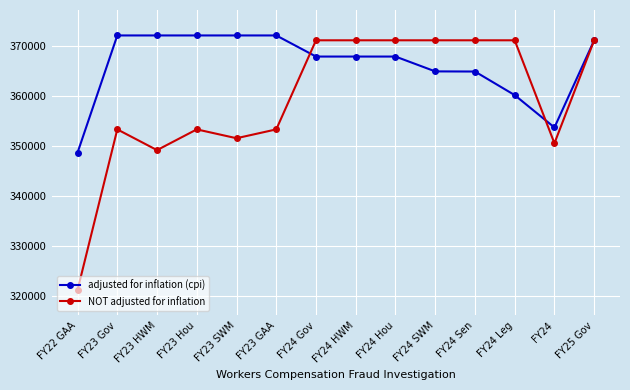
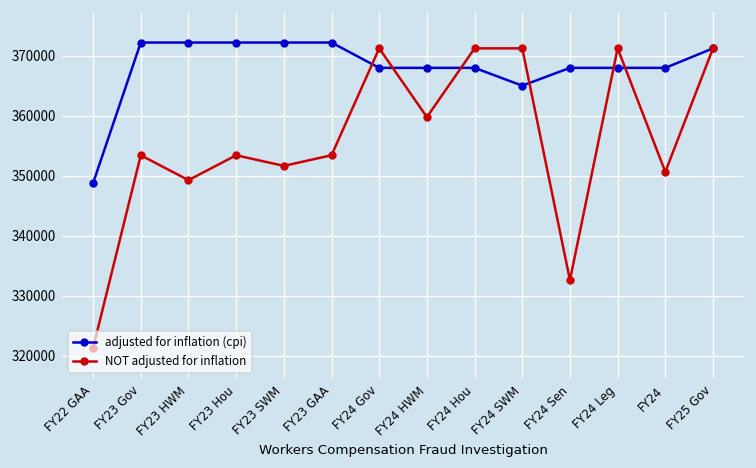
  {
    "adjusted for inflation (cpi)": {
      "FY22 GAA": 349000,
      "FY23 Gov": 372000,
      "FY23 HWM": 372000,
      "FY23 Hou": 372000,
      "FY23 SWM": 372000,
      "FY23 GAA": 372000,
      "FY24 Gov": 368000,
      "FY24 HWM": 368000,
      "FY24 Hou": 368000,
      "FY24 SWM": 365000,
-     "FY24 Sen": 365000,
-     "FY24 Leg": 360000,
-     "FY24": 354000
+     "FY24 Sen": 368000,
+     "FY24 Leg": 368000,
+     "FY24": 368000
    },
    "NOT adjusted for inflation": {
      "FY23 Gov": 353000,
      "FY23 HWM": 349000,
      "FY23 Hou": 353000,
      "FY23 SWM": 352000,
      "FY23 GAA": 353000,
      "FY24 Gov": 371000,
-     "FY24 HWM": 371000,
+     "FY24 HWM": 360000,
      "FY24 Hou": 371000,
      "FY24 SWM": 371000,
-     "FY24 Sen": 371000,
+     "FY24 Sen": 333000,
      "FY24 Leg": 371000,
      "FY24": 351000
    }
  }
